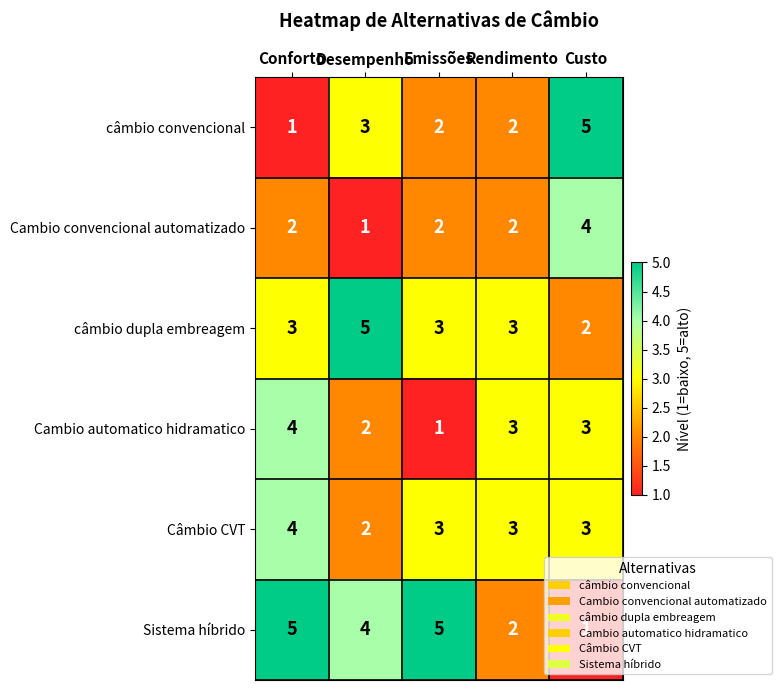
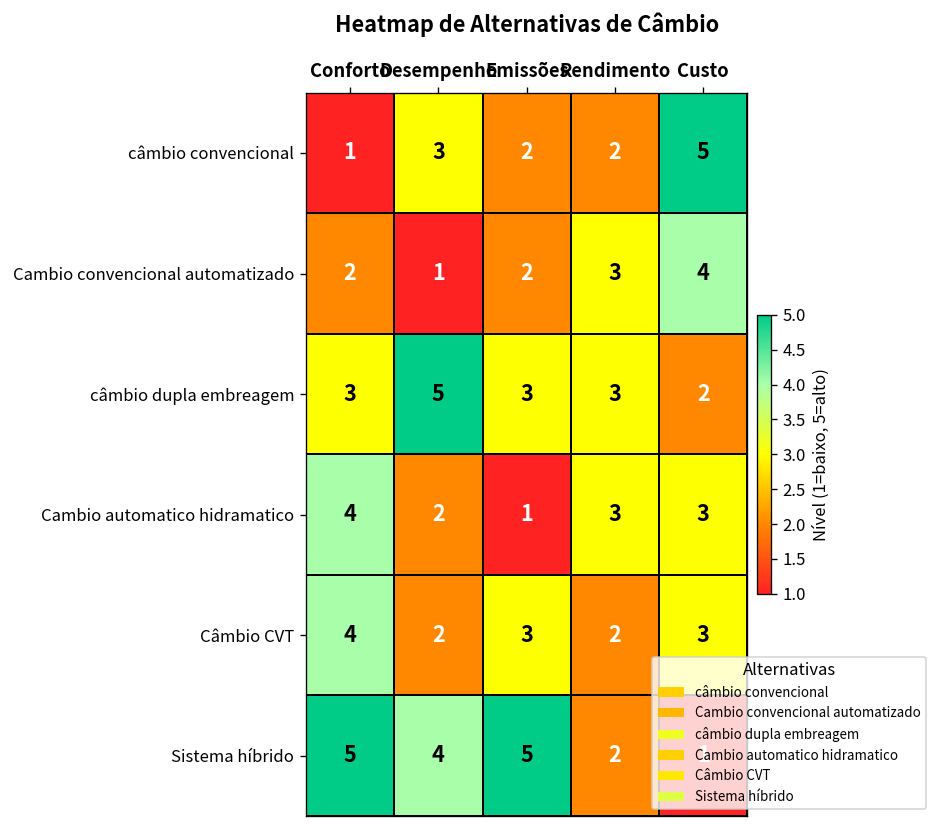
  {
    "câmbio convencional": {
      "Conforto": 1,
      "Desempenho": 3,
      "Rendimento": 2,
      "Custo": 5
    },
    "Cambio convencional automatizado": {
      "Conforto": 2,
      "Desempenho": 1,
-     "Rendimento": 2,
+     "Rendimento": 3,
      "Custo": 4
    },
    "câmbio dupla embreagem": {
      "Conforto": 3,
      "Desempenho": 5,
      "Rendimento": 3,
      "Custo": 2
    },
    "Cambio automatico hidramatico": {
      "Conforto": 4,
      "Desempenho": 2,
      "Rendimento": 3,
      "Custo": 3
    },
    "Câmbio CVT": {
      "Conforto": 4,
      "Desempenho": 2,
-     "Rendimento": 3,
+     "Rendimento": 2,
      "Custo": 3
    },
    "Sistema híbrido": {
      "Conforto": 5,
      "Desempenho": 4,
      "Rendimento": 2
    }
  }
